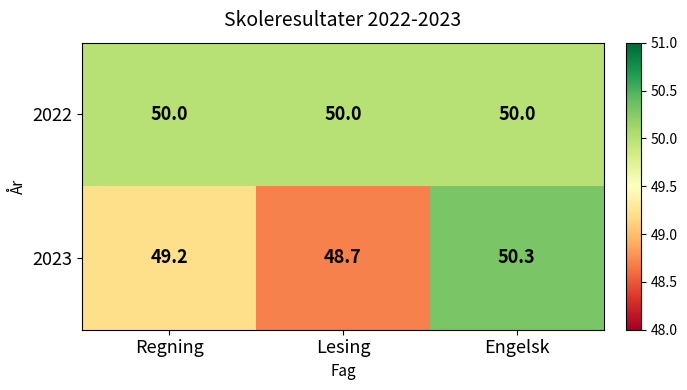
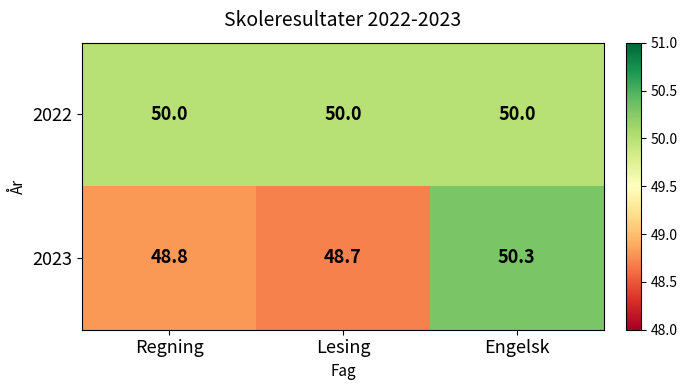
  {
    "2022": {
      "Regning": 50.0,
      "Lesing": 50.0,
      "Engelsk": 50.0
    },
    "2023": {
-     "Regning": 49.2,
+     "Regning": 48.8,
      "Lesing": 48.7,
      "Engelsk": 50.3
    }
  }
